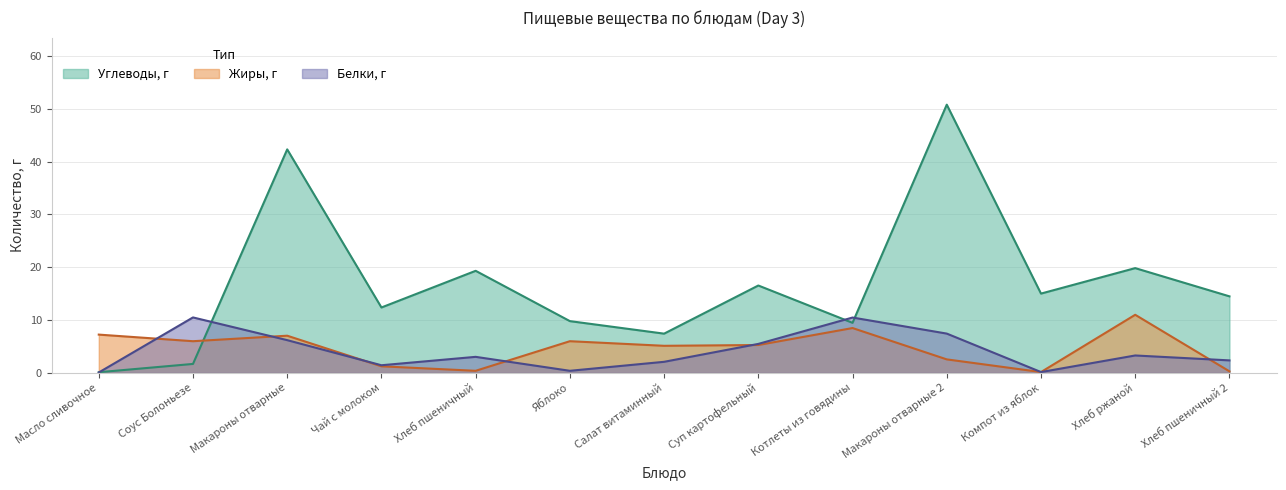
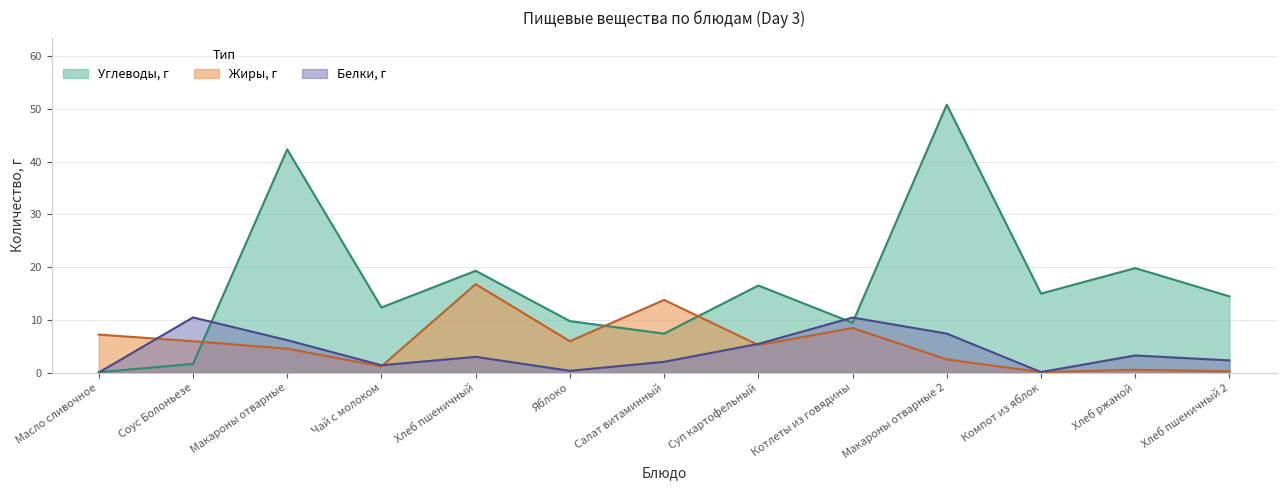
  {
    "Жиры, г": {
      "Масло сливочное": 7,
      "Соус Болоньезе": 6,
-     "Макароны отварные": 7,
-     "Хлеб пшеничный": 0,
+     "Макароны отварные": 5,
+     "Хлеб пшеничный": 17,
      "Яблоко": 6,
-     "Салат витаминный": 5,
+     "Салат витаминный": 14,
      "Котлеты из говядины": 8,
      "Макароны отварные 2": 3,
-     "Хлеб ржаной": 11,
+     "Хлеб ржаной": 1,
      "Хлеб пшеничный 2": 0
    }
  }
